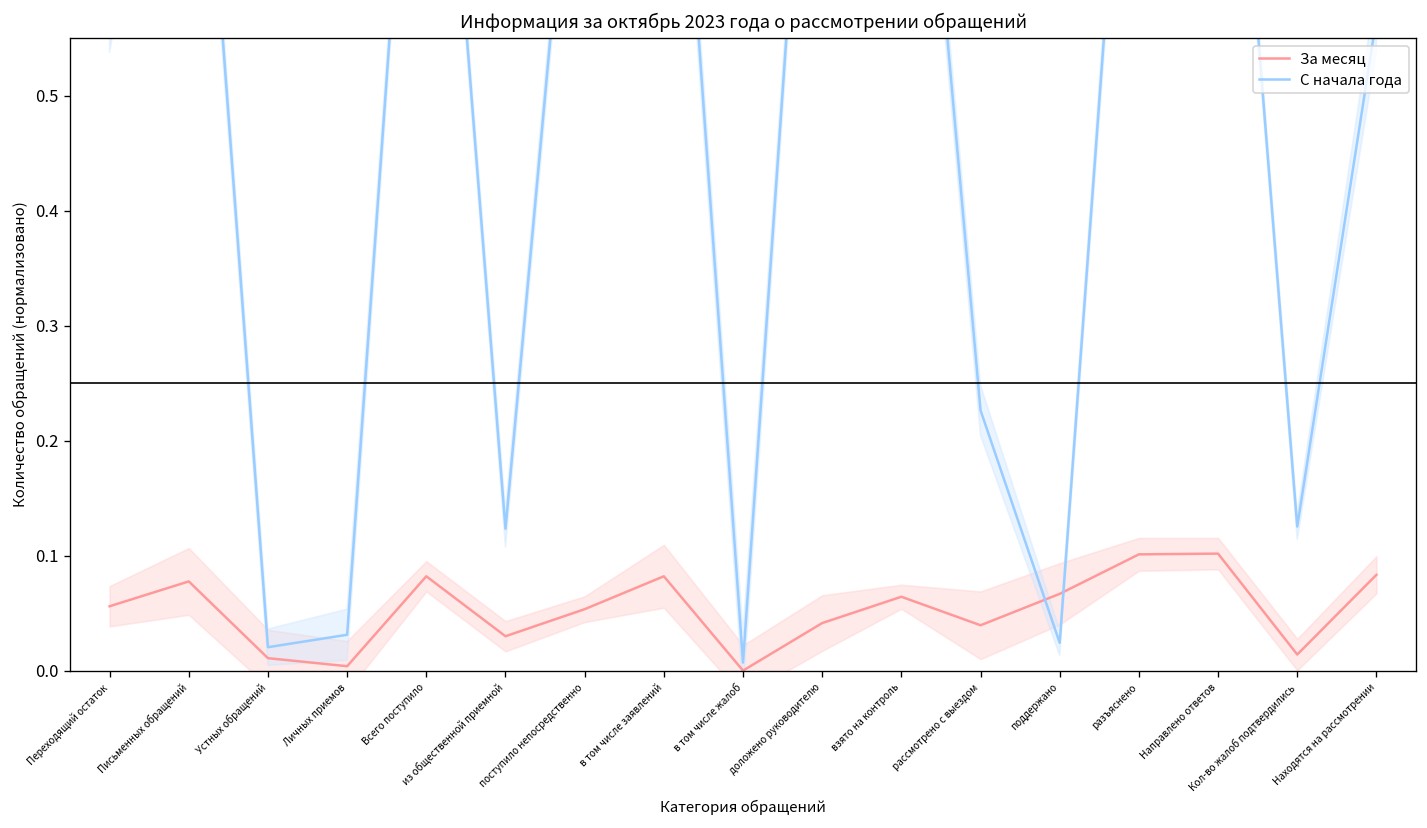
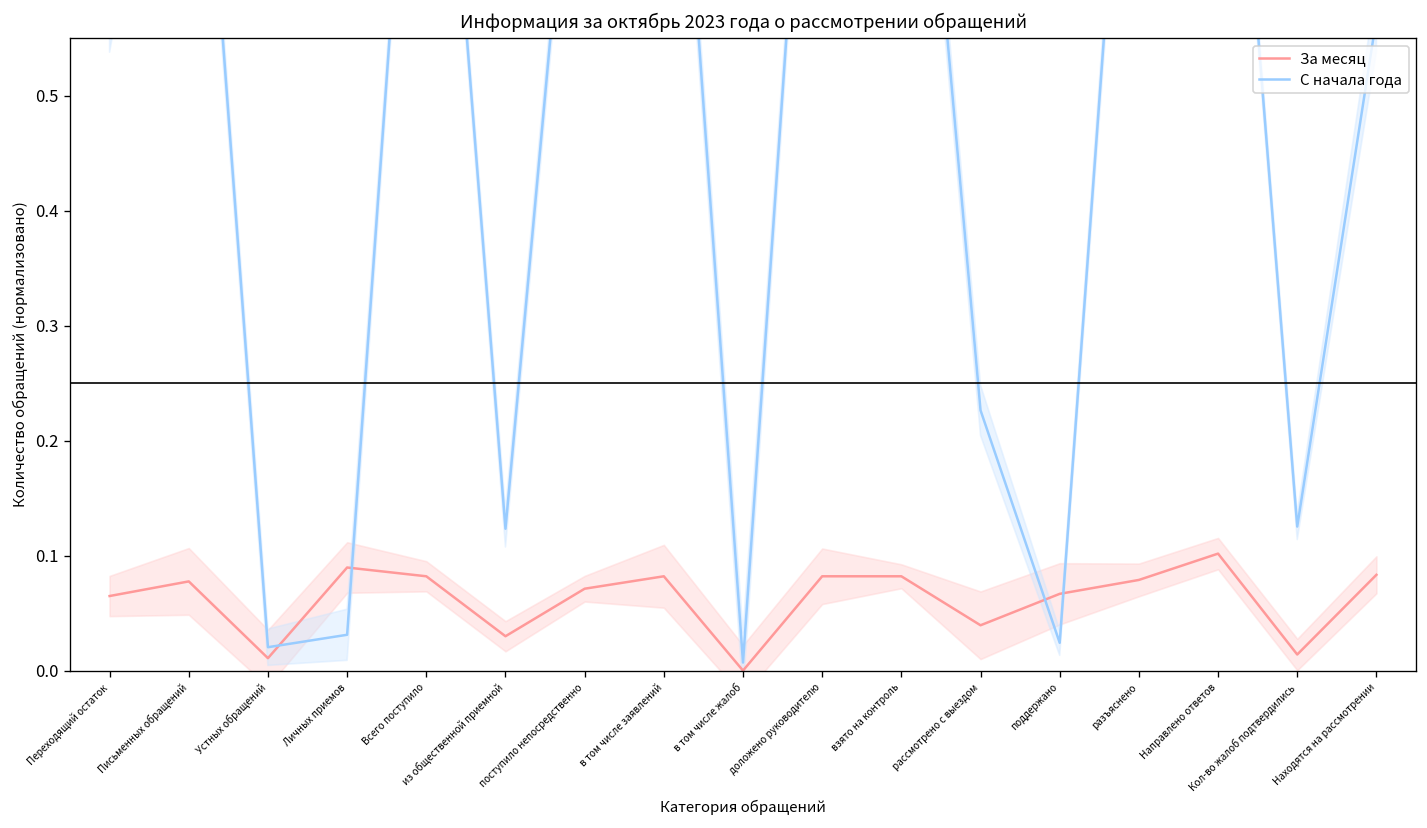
  {
    "За месяц": {
-     "Переходящий остаток": 0.056,
+     "Переходящий остаток": 0.065,
      "Письменных обращений": 0.08,
      "Устных обращений": 0.01,
-     "Личных приемов": 0.00,
+     "Личных приемов": 0.09,
      "Всего поступило": 0.08,
      "из общественной приемной": 0.03,
-     "поступило непосредственно": 0.05,
+     "поступило непосредственно": 0.07,
      "в том числе заявлений": 0.08,
      "в том числе жалоб": 0.00,
-     "доложено руководителю": 0.04,
-     "взято на контроль": 0.06,
+     "доложено руководителю": 0.08,
+     "взято на контроль": 0.08,
      "рассмотрено с выездом": 0.04,
      "поддержано": 0.07,
-     "разъяснено": 0.10,
+     "разъяснено": 0.08,
      "Направлено ответов": 0.10,
      "Кол-во жалоб подтвердились": 0.01,
      "Находятся на рассмотрении": 0.08
    }
  }
